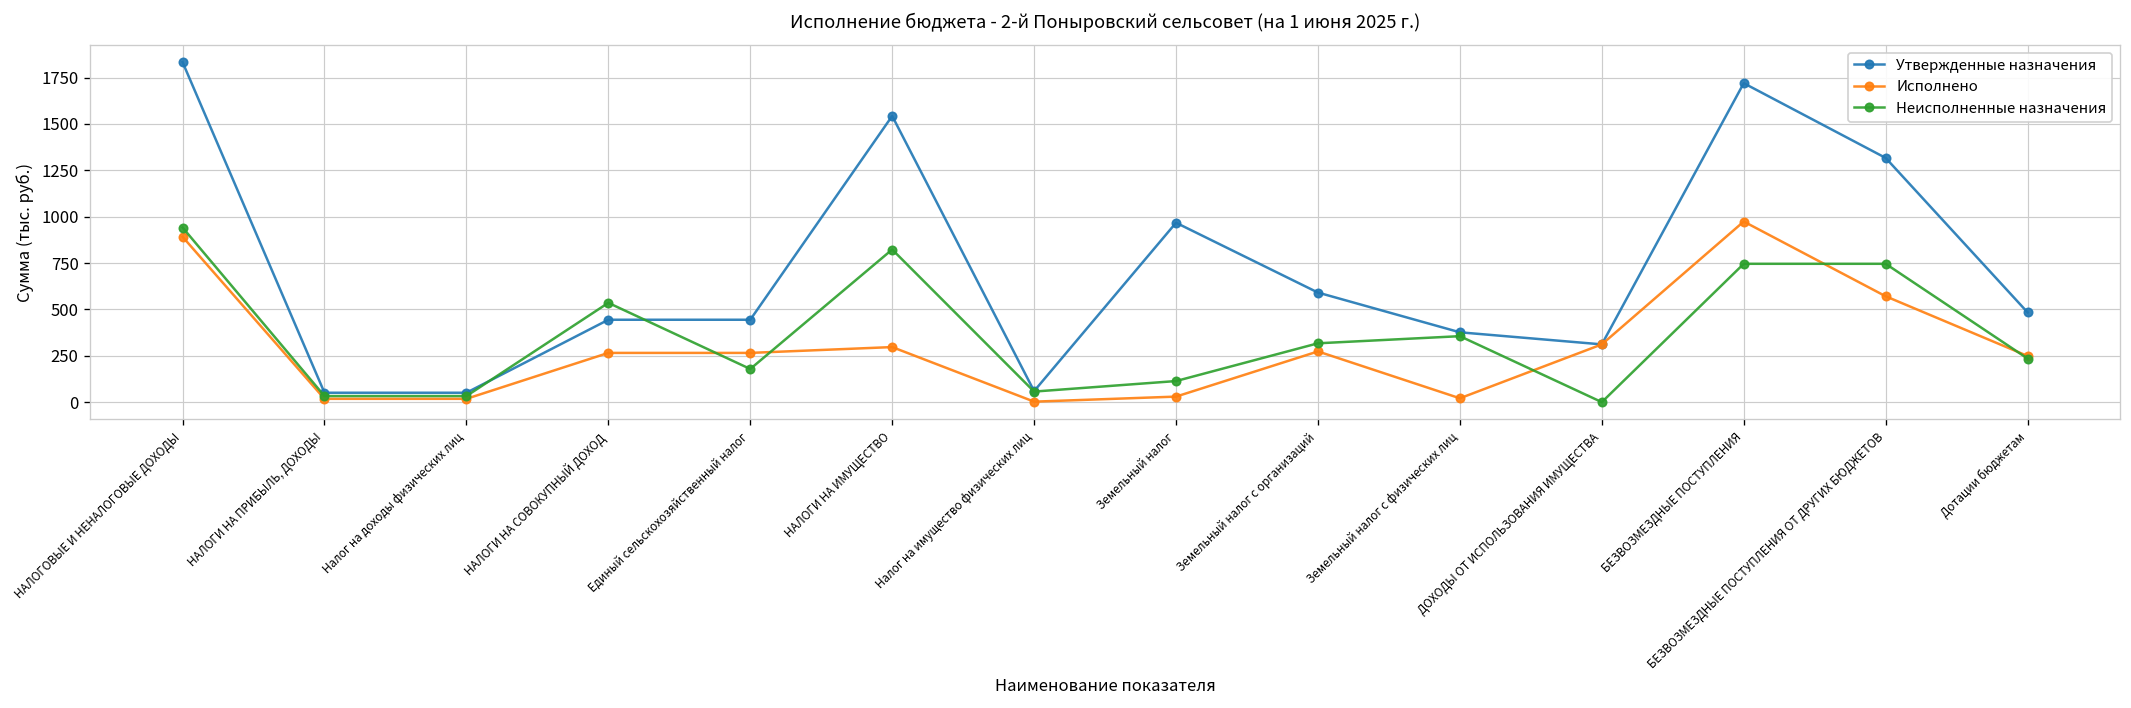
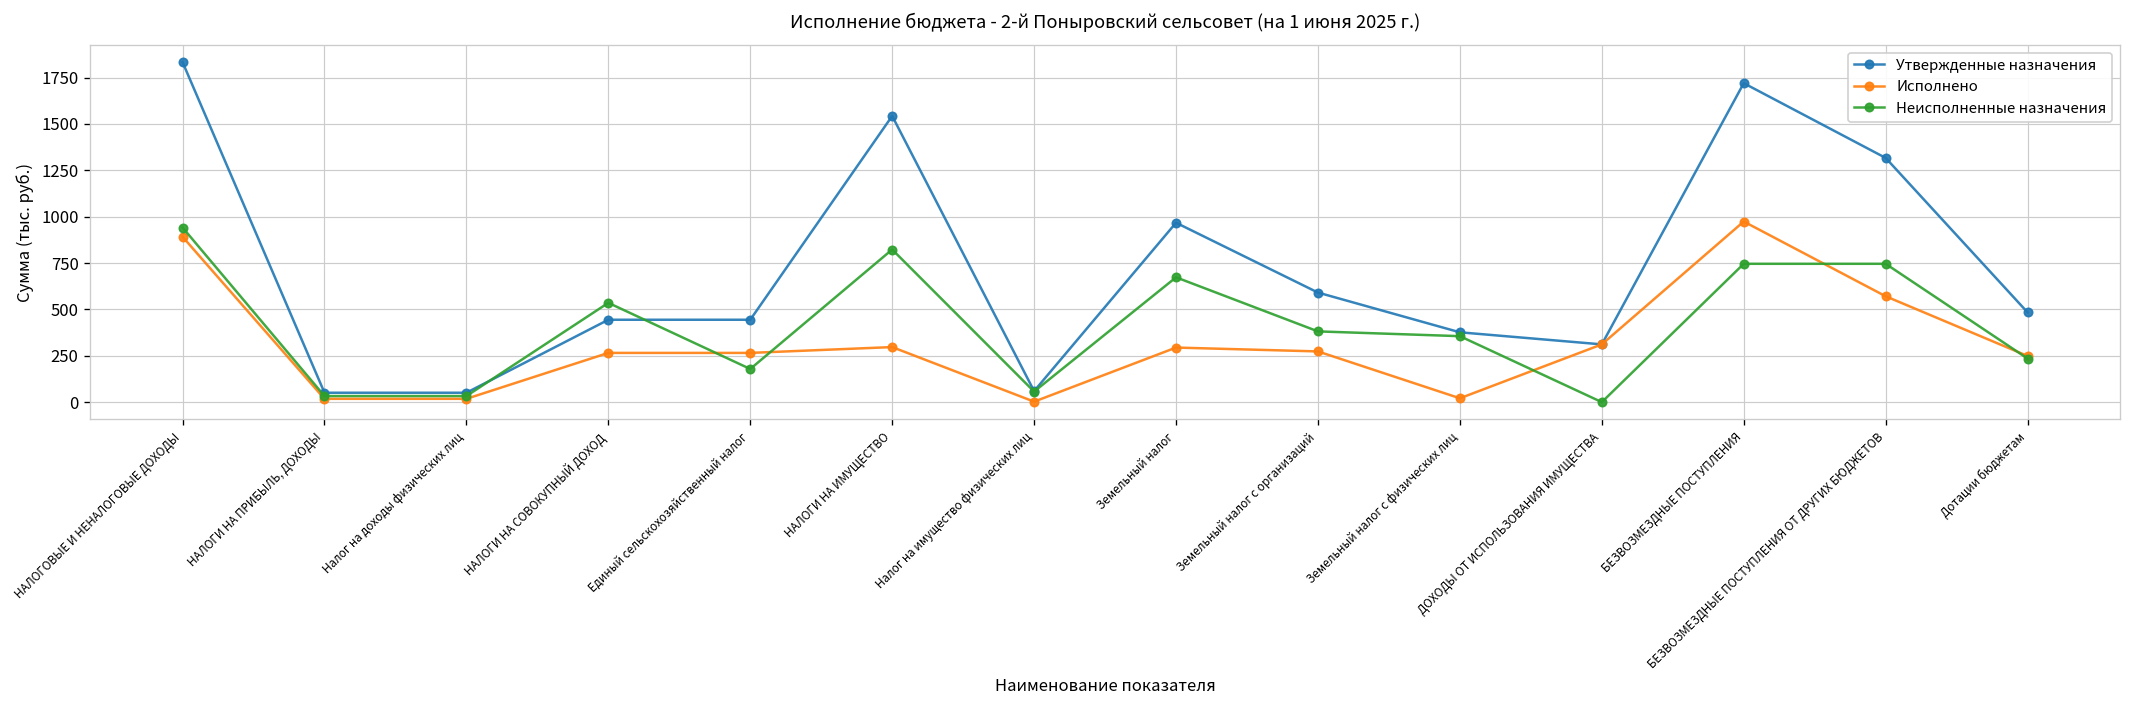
  {
    "Утвержденные назначения": {
      "НАЛОГОВЫЕ И НЕНАЛОГОВЫЕ ДОХОДЫ": 1830,
      "НАЛОГИ НА ПРИБЫЛЬ, ДОХОДЫ": 50,
      "Налог на доходы физических лиц": 50,
      "НАЛОГИ НА СОВОКУПНЫЙ ДОХОД": 440,
      "Единый сельскохозяйственный налог": 440,
      "НАЛОГИ НА ИМУЩЕСТВО": 1540,
      "Земельный налог": 970,
      "Земельный налог с организаций": 590,
      "Земельный налог с физических лиц": 380,
      "БЕЗВОЗМЕЗДНЫЕ ПОСТУПЛЕНИЯ": 1720,
      "БЕЗВОЗМЕЗДНЫЕ ПОСТУПЛЕНИЯ ОТ ДРУГИХ БЮДЖЕТОВ": 1320,
      "Дотации бюджетам": 480
    },
    "Исполнено": {
      "НАЛОГОВЫЕ И НЕНАЛОГОВЫЕ ДОХОДЫ": 890,
      "НАЛОГИ НА СОВОКУПНЫЙ ДОХОД": 270,
      "Единый сельскохозяйственный налог": 270,
      "НАЛОГИ НА ИМУЩЕСТВО": 300,
      "Налог на имущество физических лиц": 0,
-     "Земельный налог": 30,
+     "Земельный налог": 290,
      "Земельный налог с организаций": 270,
      "Земельный налог с физических лиц": 20,
      "БЕЗВОЗМЕЗДНЫЕ ПОСТУПЛЕНИЯ": 970,
      "БЕЗВОЗМЕЗДНЫЕ ПОСТУПЛЕНИЯ ОТ ДРУГИХ БЮДЖЕТОВ": 570
    },
    "Неисполненные назначения": {
      "НАЛОГОВЫЕ И НЕНАЛОГОВЫЕ ДОХОДЫ": 940,
      "НАЛОГИ НА СОВОКУПНЫЙ ДОХОД": 540,
      "Единый сельскохозяйственный налог": 180,
      "НАЛОГИ НА ИМУЩЕСТВО": 820,
-     "Земельный налог": 110,
-     "Земельный налог с организаций": 320,
+     "Земельный налог": 670,
+     "Земельный налог с организаций": 380,
      "Земельный налог с физических лиц": 360,
      "ДОХОДЫ ОТ ИСПОЛЬЗОВАНИЯ ИМУЩЕСТВА": 0,
      "БЕЗВОЗМЕЗДНЫЕ ПОСТУПЛЕНИЯ": 750,
      "БЕЗВОЗМЕЗДНЫЕ ПОСТУПЛЕНИЯ ОТ ДРУГИХ БЮДЖЕТОВ": 750
    }
  }
